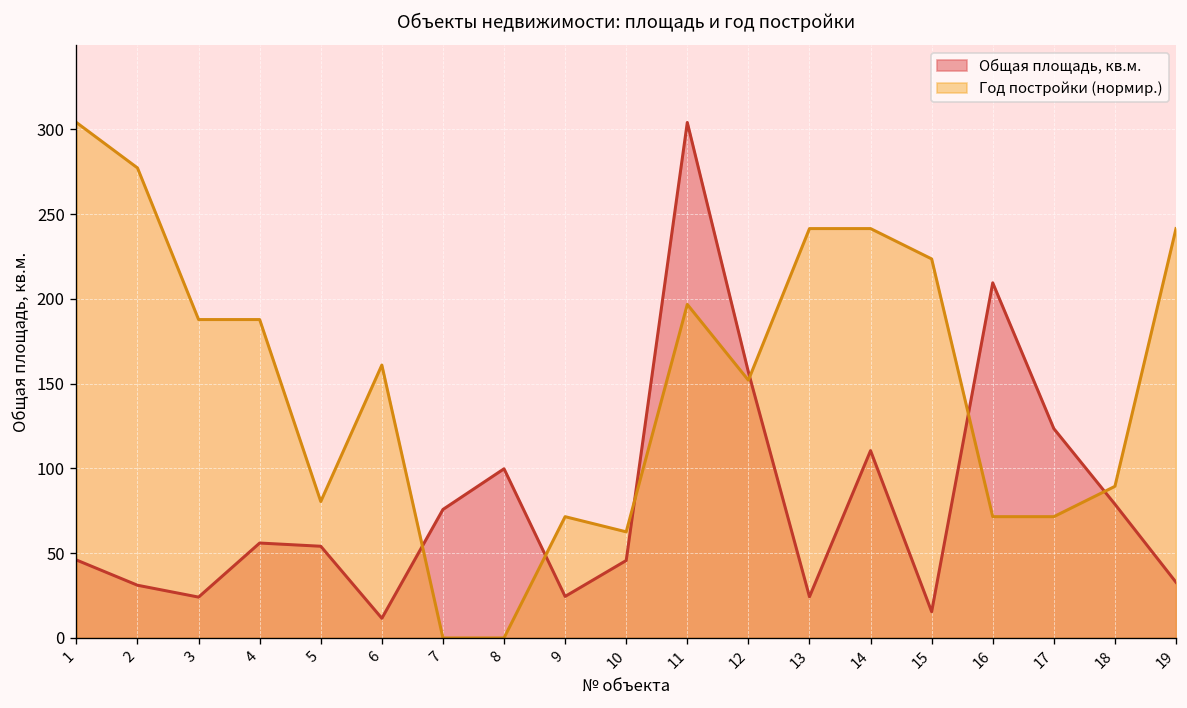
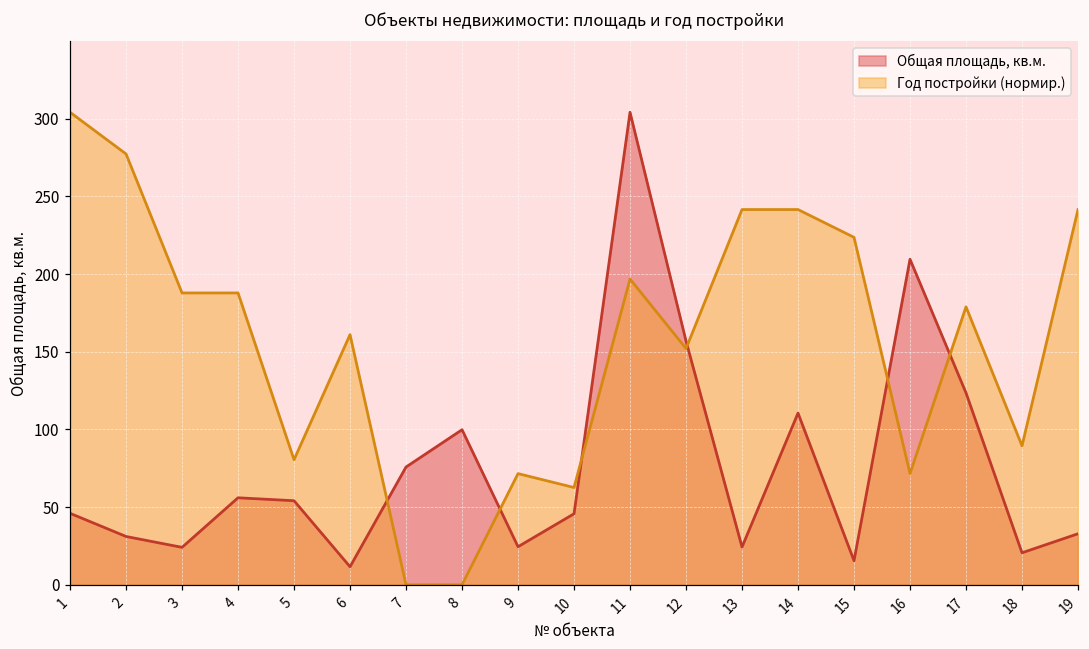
  {
    "Общая площадь, кв.м.": {
      "1": 46,
      "2": 31,
      "3": 24,
      "4": 56,
      "5": 54,
      "6": 12,
      "7": 76,
      "8": 100,
      "9": 25,
      "10": 46,
      "11": 304,
      "12": 157,
      "13": 24,
      "14": 111,
      "15": 16,
      "16": 210,
      "17": 124,
-     "18": 79,
+     "18": 21,
      "19": 33
    },
    "Год постройки (нормир.)": {
      "1": 304,
      "2": 277,
      "3": 188,
      "4": 188,
      "5": 80,
      "6": 161,
      "7": 0,
      "8": 0,
      "9": 72,
      "10": 63,
      "11": 197,
      "12": 152,
      "13": 241,
      "14": 241,
      "15": 224,
      "16": 72,
-     "17": 72,
+     "17": 179,
      "18": 89,
      "19": 241
    }
  }
